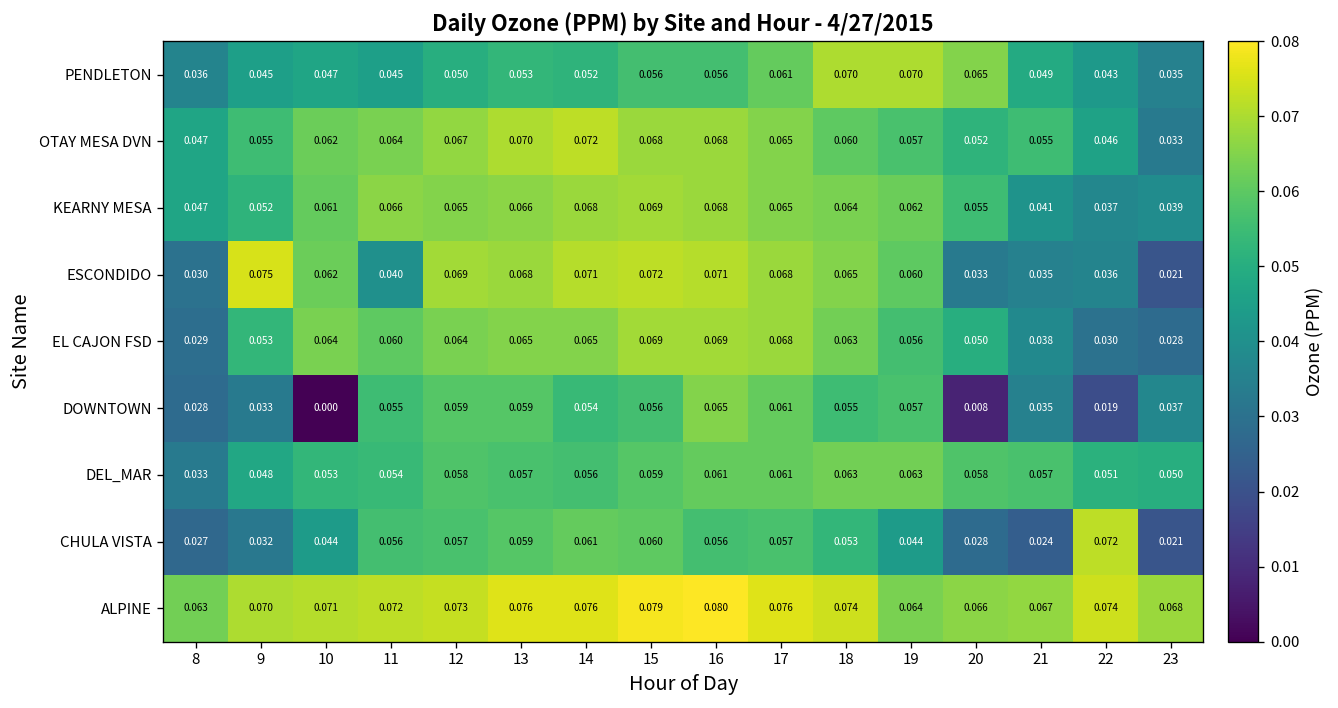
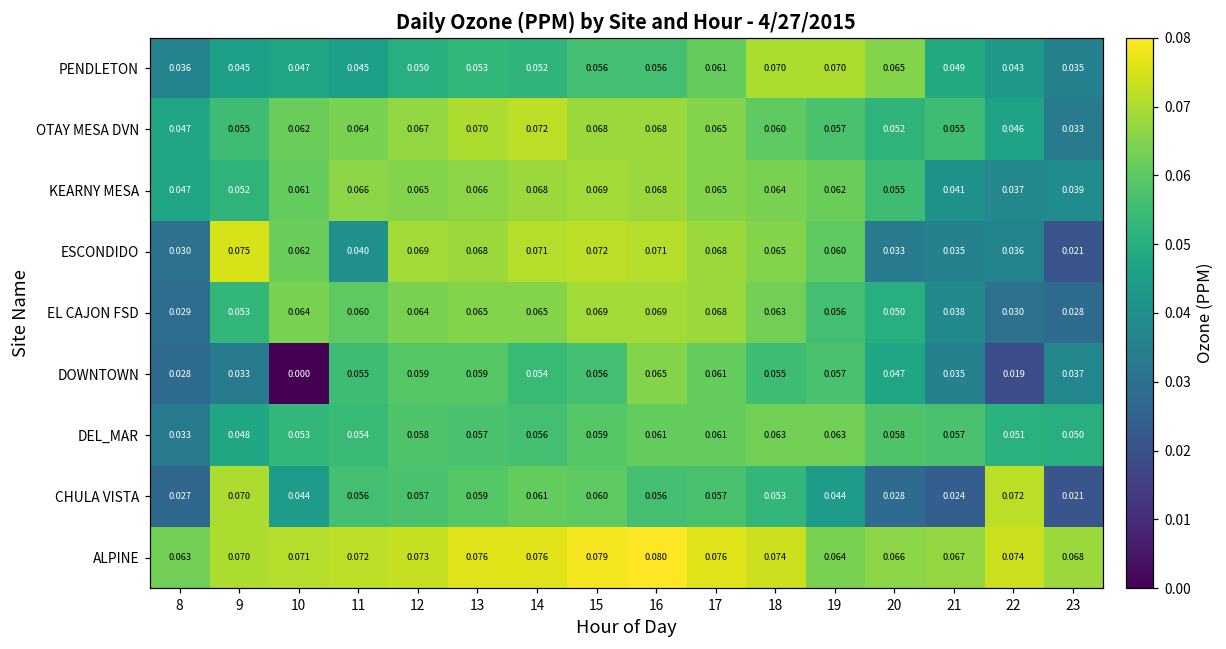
  {
    "PENDLETON": {
      "8": 0.036,
      "9": 0.045,
      "10": 0.047,
      "11": 0.045,
      "12": 0.050,
      "13": 0.053,
      "14": 0.052,
      "15": 0.056,
      "16": 0.056,
      "17": 0.061,
      "18": 0.070,
      "19": 0.070,
      "20": 0.065,
      "21": 0.049,
      "22": 0.043,
      "23": 0.035
    },
    "OTAY MESA DVN": {
      "8": 0.047,
      "9": 0.055,
      "10": 0.062,
      "11": 0.064,
      "12": 0.067,
      "13": 0.070,
      "14": 0.072,
      "15": 0.068,
      "16": 0.068,
      "17": 0.065,
      "18": 0.060,
      "19": 0.057,
      "20": 0.052,
      "21": 0.055,
      "22": 0.046,
      "23": 0.033
    },
    "KEARNY MESA": {
      "8": 0.047,
      "9": 0.052,
      "10": 0.061,
      "11": 0.066,
      "12": 0.065,
      "13": 0.066,
      "14": 0.068,
      "15": 0.069,
      "16": 0.068,
      "17": 0.065,
      "18": 0.064,
      "19": 0.062,
      "20": 0.055,
      "21": 0.041,
      "22": 0.037,
      "23": 0.039
    },
    "ESCONDIDO": {
      "8": 0.030,
      "9": 0.075,
      "10": 0.062,
      "11": 0.040,
      "12": 0.069,
      "13": 0.068,
      "14": 0.071,
      "15": 0.072,
      "16": 0.071,
      "17": 0.068,
      "18": 0.065,
      "19": 0.060,
      "20": 0.033,
      "21": 0.035,
      "22": 0.036,
      "23": 0.021
    },
    "EL CAJON FSD": {
      "8": 0.029,
      "9": 0.053,
      "10": 0.064,
      "11": 0.060,
      "12": 0.064,
      "13": 0.065,
      "14": 0.065,
      "15": 0.069,
      "16": 0.069,
      "17": 0.068,
      "18": 0.063,
      "19": 0.056,
      "20": 0.050,
      "21": 0.038,
      "22": 0.030,
      "23": 0.028
    },
    "DOWNTOWN": {
      "8": 0.028,
      "9": 0.033,
      "10": 0.000,
      "11": 0.055,
      "12": 0.059,
      "13": 0.059,
      "14": 0.054,
      "15": 0.056,
      "16": 0.065,
      "17": 0.061,
      "18": 0.055,
      "19": 0.057,
-     "20": 0.008,
+     "20": 0.047,
      "21": 0.035,
      "22": 0.019,
      "23": 0.037
    },
    "DEL_MAR": {
      "8": 0.033,
      "9": 0.048,
      "10": 0.053,
      "11": 0.054,
      "12": 0.058,
      "13": 0.057,
      "14": 0.056,
      "15": 0.059,
      "16": 0.061,
      "17": 0.061,
      "18": 0.063,
      "19": 0.063,
      "20": 0.058,
      "21": 0.057,
      "22": 0.051,
      "23": 0.050
    },
    "CHULA VISTA": {
      "8": 0.027,
-     "9": 0.032,
+     "9": 0.070,
      "10": 0.044,
      "11": 0.056,
      "12": 0.057,
      "13": 0.059,
      "14": 0.061,
      "15": 0.060,
      "16": 0.056,
      "17": 0.057,
      "18": 0.053,
      "19": 0.044,
      "20": 0.028,
      "21": 0.024,
      "22": 0.072,
      "23": 0.021
    },
    "ALPINE": {
      "8": 0.063,
      "9": 0.070,
      "10": 0.071,
      "11": 0.072,
      "12": 0.073,
      "13": 0.076,
      "14": 0.076,
      "15": 0.079,
      "16": 0.080,
      "17": 0.076,
      "18": 0.074,
      "19": 0.064,
      "20": 0.066,
      "21": 0.067,
      "22": 0.074,
      "23": 0.068
    }
  }
